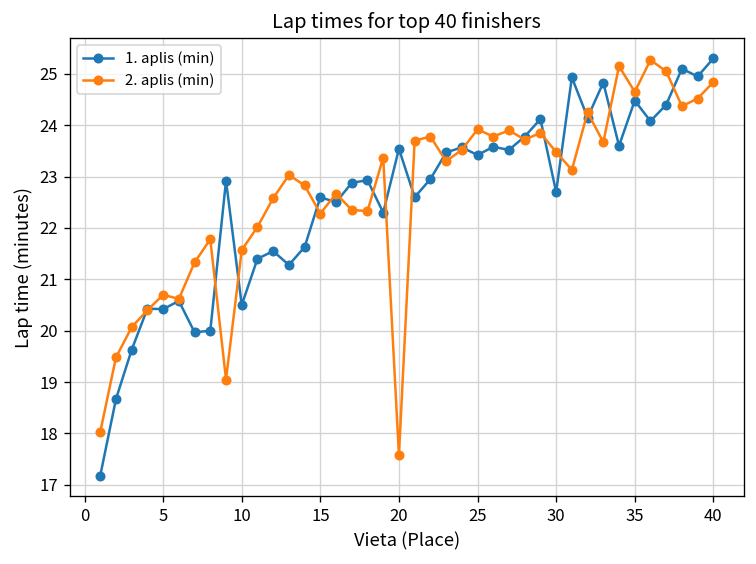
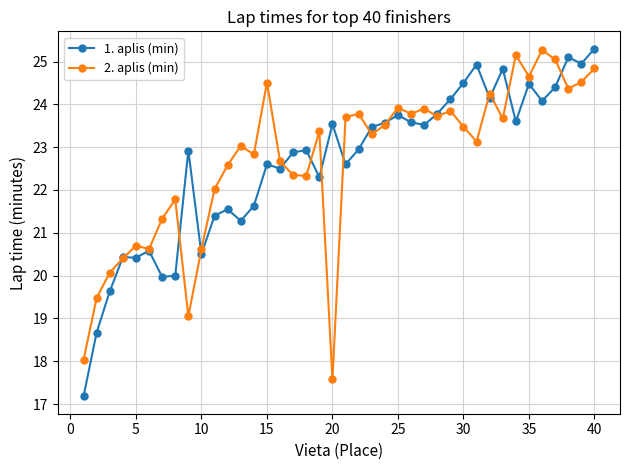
  {
    "1. aplis (min)": {
      "5": 20.4,
      "10": 20.5,
      "15": 22.6,
      "20": 23.5,
-     "25": 23.4,
-     "30": 22.7,
+     "25": 23.8,
+     "30": 24.5,
      "35": 24.5,
      "40": 25.3
    },
    "2. aplis (min)": {
      "5": 20.7,
-     "10": 21.6,
-     "15": 22.3,
+     "10": 20.6,
+     "15": 24.5,
      "20": 17.6,
      "25": 23.9,
      "30": 23.5,
      "35": 24.7,
      "40": 24.8
    }
  }
